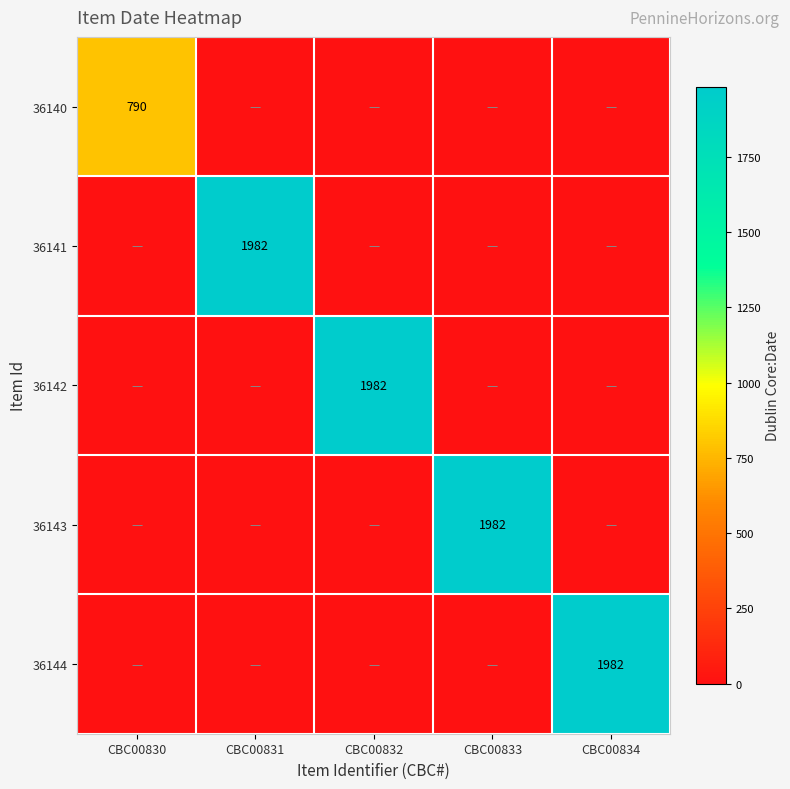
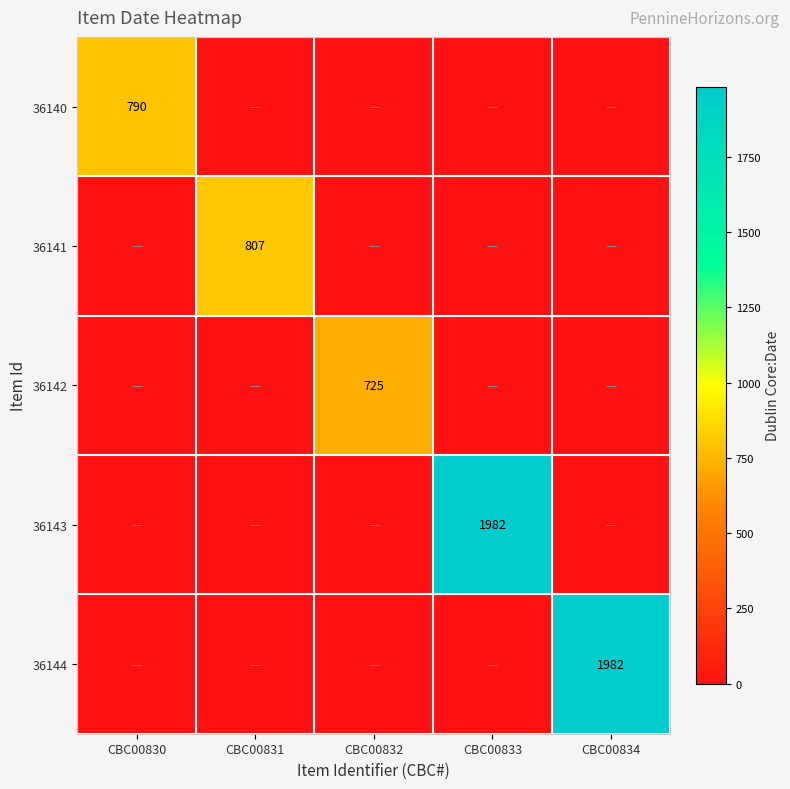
  {
    "36140": {
      "CBC00830": 790
    },
    "36141": {
-     "CBC00831": 1982
+     "CBC00831": 807
    },
    "36142": {
-     "CBC00832": 1982
+     "CBC00832": 725
    },
    "36143": {
      "CBC00833": 1982
    },
    "36144": {
      "CBC00834": 1982
    }
  }
